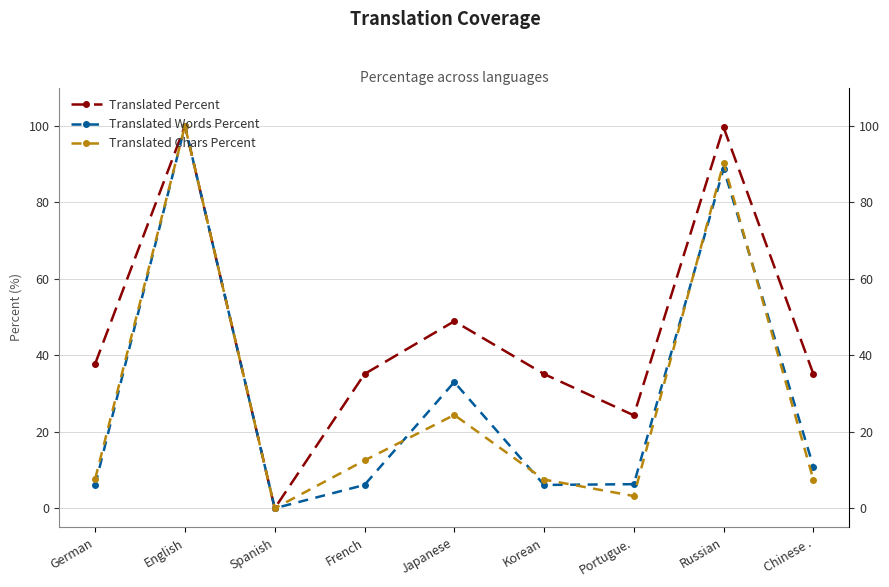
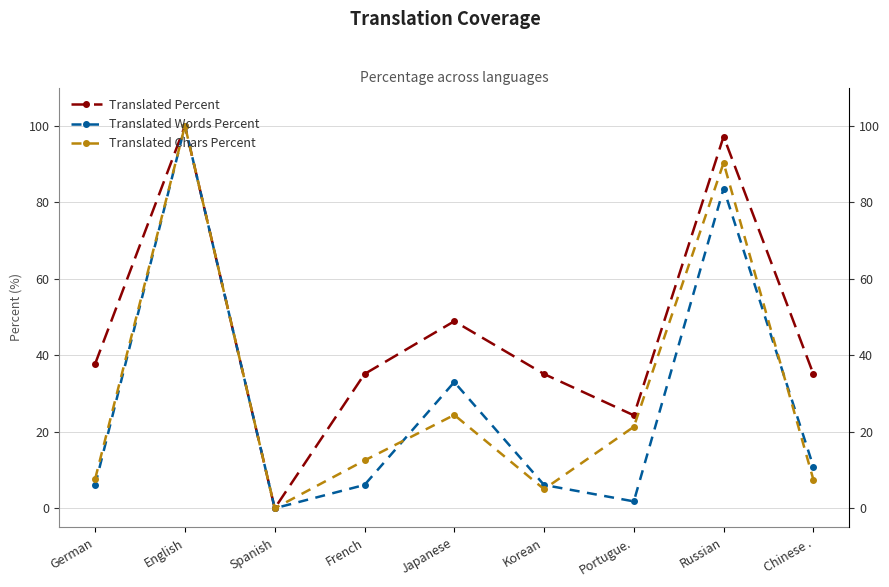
  {
    "Translated Percent": {
      "German": 38,
      "French": 35,
      "Japanese": 49,
      "Korean": 35,
      "Portugue.": 24,
-     "Russian": 100,
+     "Russian": 97,
      "Chinese .": 35
    },
    "Translated Words Percent": {
      "German": 6,
      "French": 6,
      "Japanese": 33,
      "Korean": 6,
-     "Portugue.": 6,
-     "Russian": 89,
+     "Portugue.": 2,
+     "Russian": 84,
      "Chinese .": 11
    },
    "Translated Chars Percent": {
      "German": 8,
      "French": 13,
      "Japanese": 24,
-     "Korean": 8,
-     "Portugue.": 3,
+     "Korean": 5,
+     "Portugue.": 21,
      "Russian": 90,
      "Chinese .": 8
    }
  }
